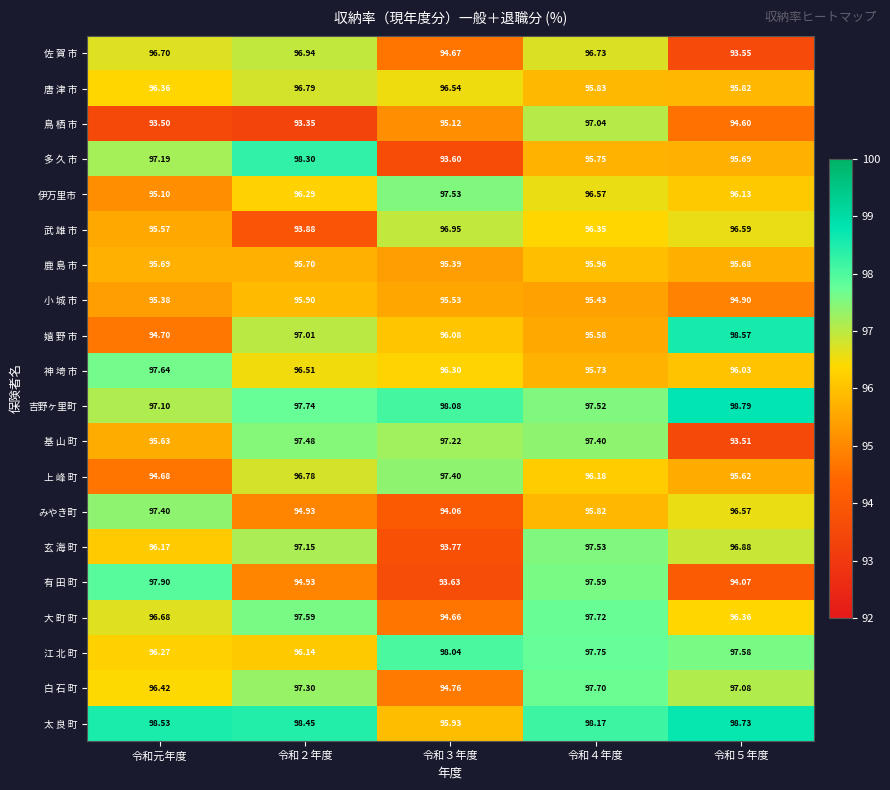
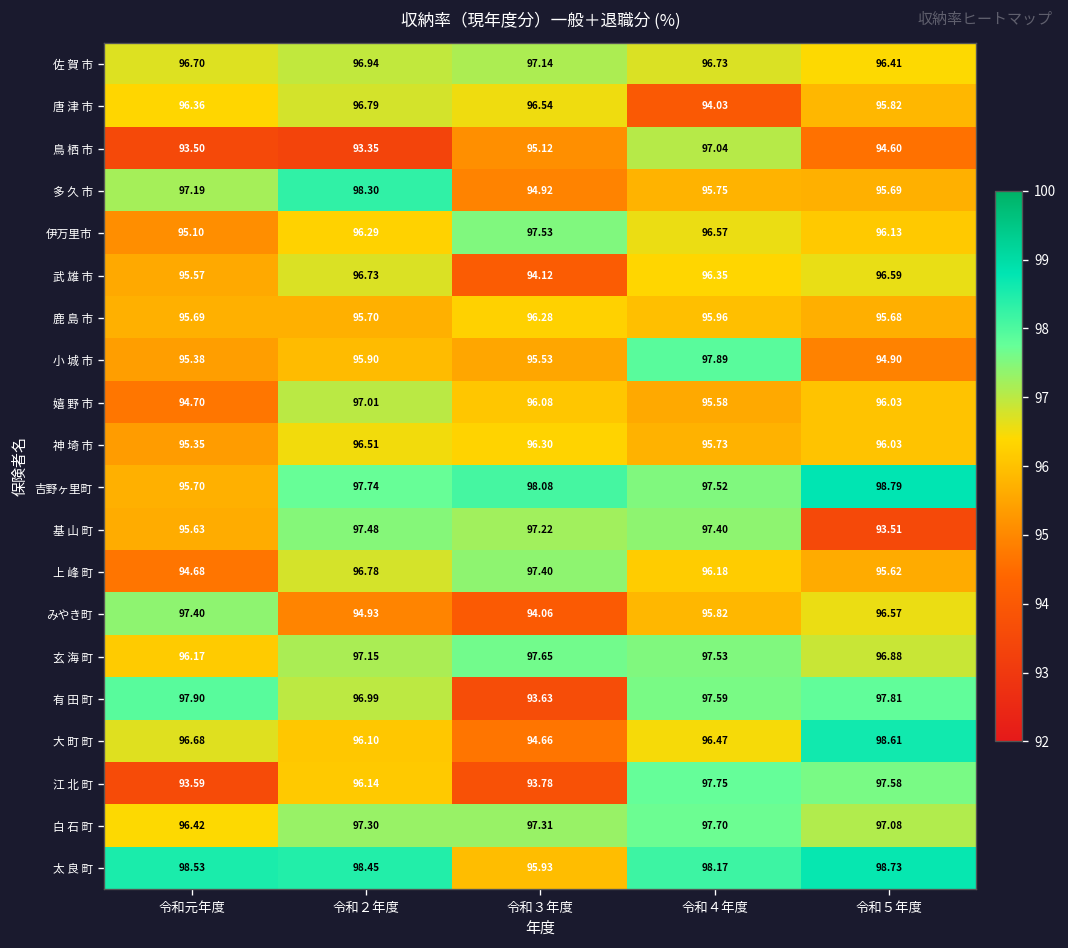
  {
    "佐 賀 市": {
      "令和元年度": 96.70,
      "令和２年度": 96.94,
-     "令和３年度": 94.67,
+     "令和３年度": 97.14,
      "令和４年度": 96.73,
-     "令和５年度": 93.55
+     "令和５年度": 96.41
    },
    "唐 津 市": {
      "令和元年度": 96.36,
      "令和２年度": 96.79,
      "令和３年度": 96.54,
-     "令和４年度": 95.83,
+     "令和４年度": 94.03,
      "令和５年度": 95.82
    },
    "鳥 栖 市": {
      "令和元年度": 93.50,
      "令和２年度": 93.35,
      "令和３年度": 95.12,
      "令和４年度": 97.04,
      "令和５年度": 94.60
    },
    "多 久 市": {
      "令和元年度": 97.19,
      "令和２年度": 98.30,
-     "令和３年度": 93.60,
+     "令和３年度": 94.92,
      "令和４年度": 95.75,
      "令和５年度": 95.69
    },
    "伊万里市": {
      "令和元年度": 95.10,
      "令和２年度": 96.29,
      "令和３年度": 97.53,
      "令和４年度": 96.57,
      "令和５年度": 96.13
    },
    "武 雄 市": {
      "令和元年度": 95.57,
-     "令和２年度": 93.88,
-     "令和３年度": 96.95,
+     "令和２年度": 96.73,
+     "令和３年度": 94.12,
      "令和４年度": 96.35,
      "令和５年度": 96.59
    },
    "鹿 島 市": {
      "令和元年度": 95.69,
      "令和２年度": 95.70,
-     "令和３年度": 95.39,
+     "令和３年度": 96.28,
      "令和４年度": 95.96,
      "令和５年度": 95.68
    },
    "小 城 市": {
      "令和元年度": 95.38,
      "令和２年度": 95.90,
      "令和３年度": 95.53,
-     "令和４年度": 95.43,
+     "令和４年度": 97.89,
      "令和５年度": 94.90
    },
    "嬉 野 市": {
      "令和元年度": 94.70,
      "令和２年度": 97.01,
      "令和３年度": 96.08,
      "令和４年度": 95.58,
-     "令和５年度": 98.57
+     "令和５年度": 96.03
    },
    "神 埼 市": {
-     "令和元年度": 97.64,
+     "令和元年度": 95.35,
      "令和２年度": 96.51,
      "令和３年度": 96.30,
      "令和４年度": 95.73,
      "令和５年度": 96.03
    },
    "吉野ヶ里町": {
-     "令和元年度": 97.10,
+     "令和元年度": 95.70,
      "令和２年度": 97.74,
      "令和３年度": 98.08,
      "令和４年度": 97.52,
      "令和５年度": 98.79
    },
    "基 山 町": {
      "令和元年度": 95.63,
      "令和２年度": 97.48,
      "令和３年度": 97.22,
      "令和４年度": 97.40,
      "令和５年度": 93.51
    },
    "上 峰 町": {
      "令和元年度": 94.68,
      "令和２年度": 96.78,
      "令和３年度": 97.40,
      "令和４年度": 96.18,
      "令和５年度": 95.62
    },
    "みやき町": {
      "令和元年度": 97.40,
      "令和２年度": 94.93,
      "令和３年度": 94.06,
      "令和４年度": 95.82,
      "令和５年度": 96.57
    },
    "玄 海 町": {
      "令和元年度": 96.17,
      "令和２年度": 97.15,
-     "令和３年度": 93.77,
+     "令和３年度": 97.65,
      "令和４年度": 97.53,
      "令和５年度": 96.88
    },
    "有 田 町": {
      "令和元年度": 97.90,
-     "令和２年度": 94.93,
+     "令和２年度": 96.99,
      "令和３年度": 93.63,
      "令和４年度": 97.59,
-     "令和５年度": 94.07
+     "令和５年度": 97.81
    },
    "大 町 町": {
      "令和元年度": 96.68,
-     "令和２年度": 97.59,
+     "令和２年度": 96.10,
      "令和３年度": 94.66,
-     "令和４年度": 97.72,
-     "令和５年度": 96.36
+     "令和４年度": 96.47,
+     "令和５年度": 98.61
    },
    "江 北 町": {
-     "令和元年度": 96.27,
+     "令和元年度": 93.59,
      "令和２年度": 96.14,
-     "令和３年度": 98.04,
+     "令和３年度": 93.78,
      "令和４年度": 97.75,
      "令和５年度": 97.58
    },
    "白 石 町": {
      "令和元年度": 96.42,
      "令和２年度": 97.30,
-     "令和３年度": 94.76,
+     "令和３年度": 97.31,
      "令和４年度": 97.70,
      "令和５年度": 97.08
    },
    "太 良 町": {
      "令和元年度": 98.53,
      "令和２年度": 98.45,
      "令和３年度": 95.93,
      "令和４年度": 98.17,
      "令和５年度": 98.73
    }
  }
